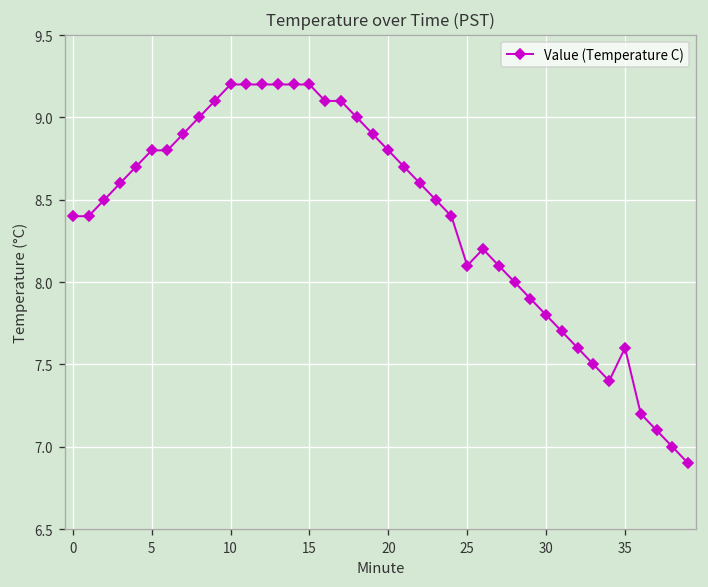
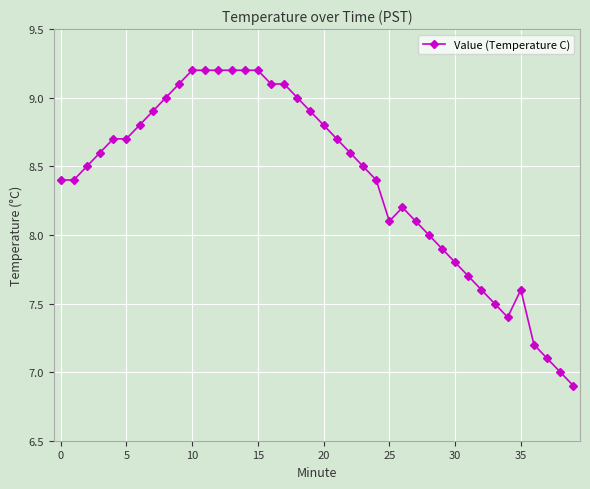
  {
    "0": 8.4,
-   "5": 8.8,
+   "5": 8.7,
    "10": 9.2,
    "15": 9.2,
    "20": 8.8,
    "25": 8.1,
    "30": 7.8,
    "35": 7.6
  }
